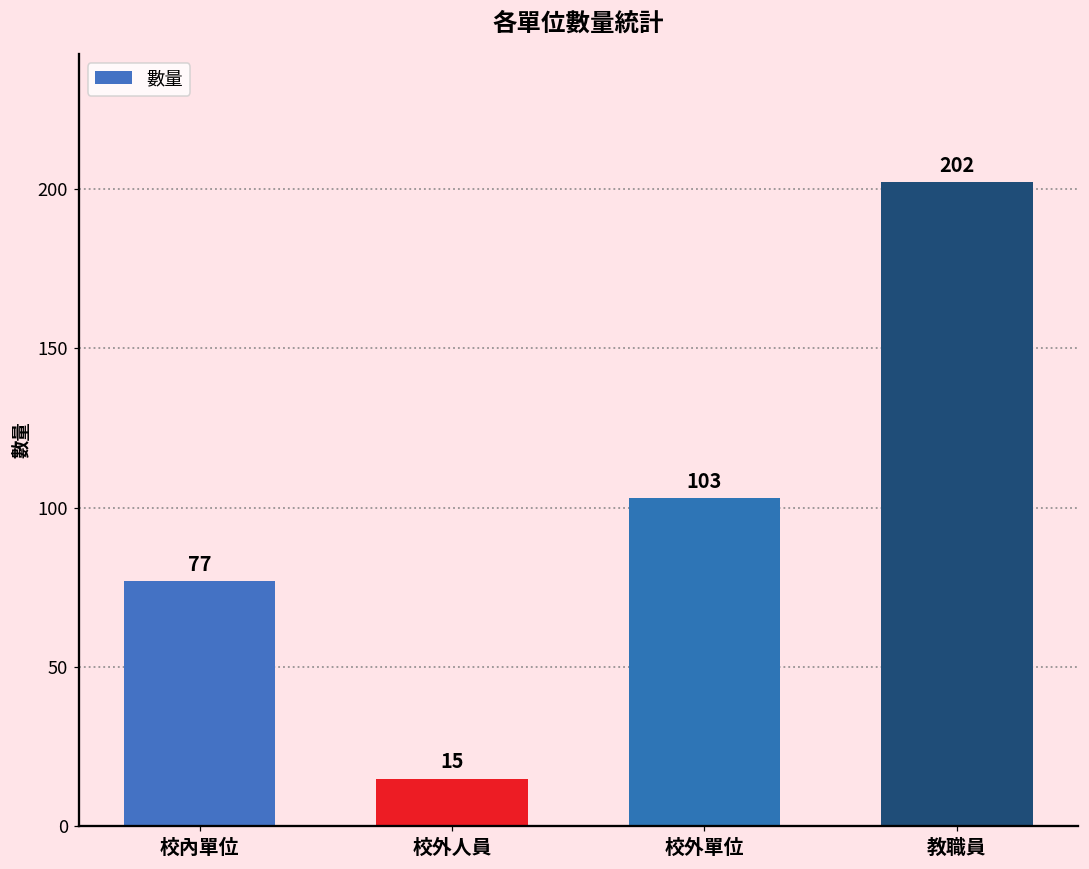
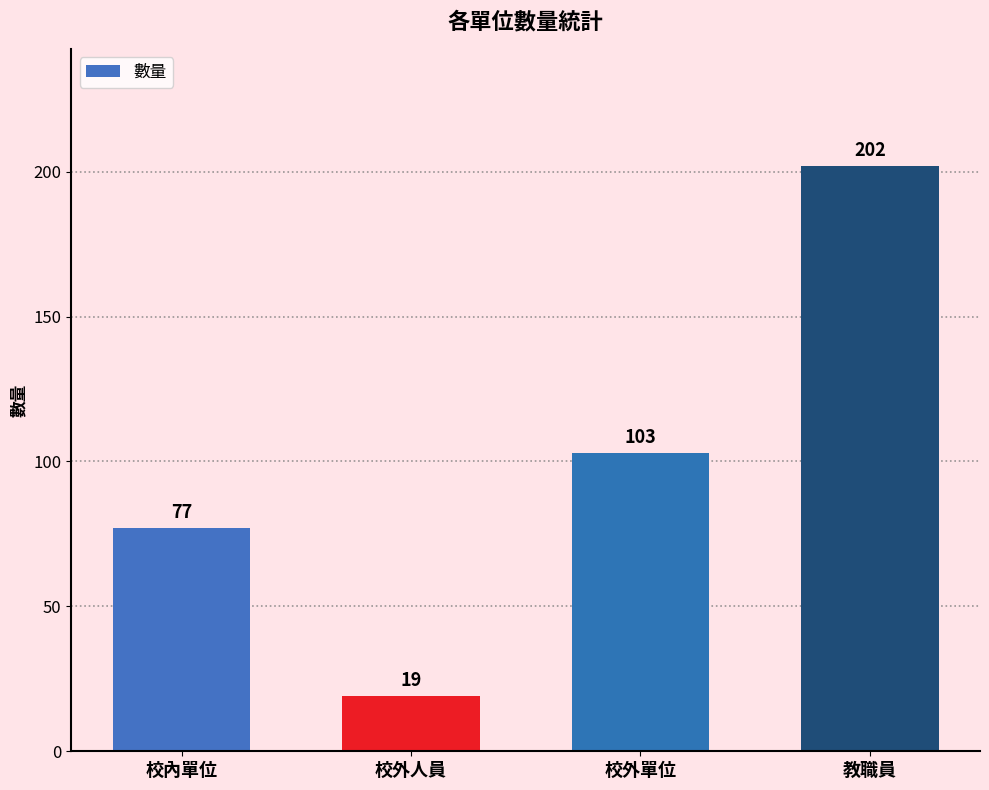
  {
    "校內單位": 77,
-   "校外人員": 15,
+   "校外人員": 19,
    "校外單位": 103,
    "教職員": 202
  }
